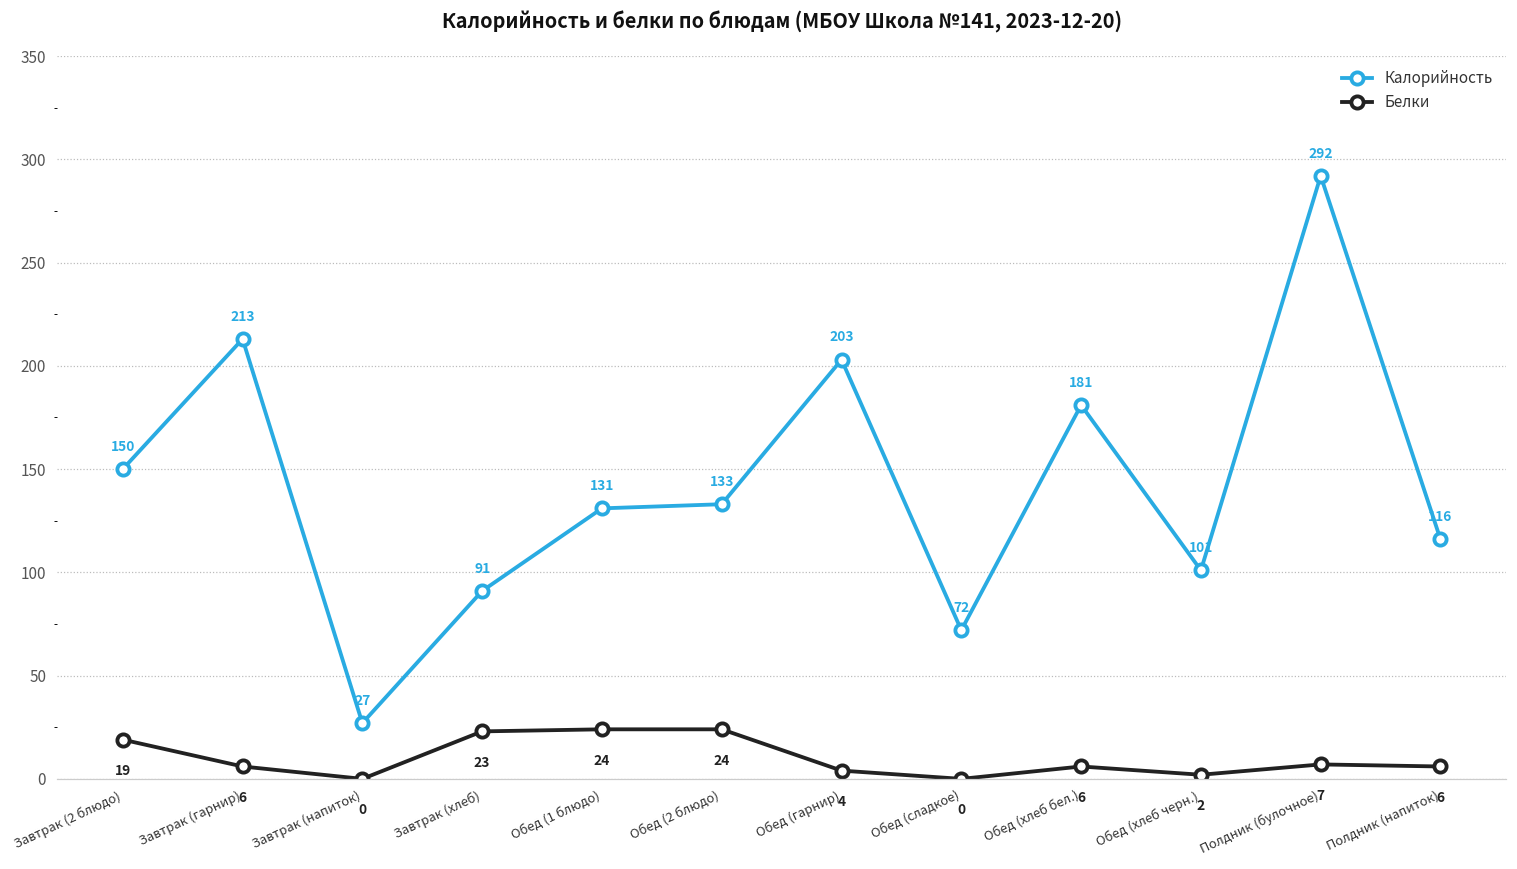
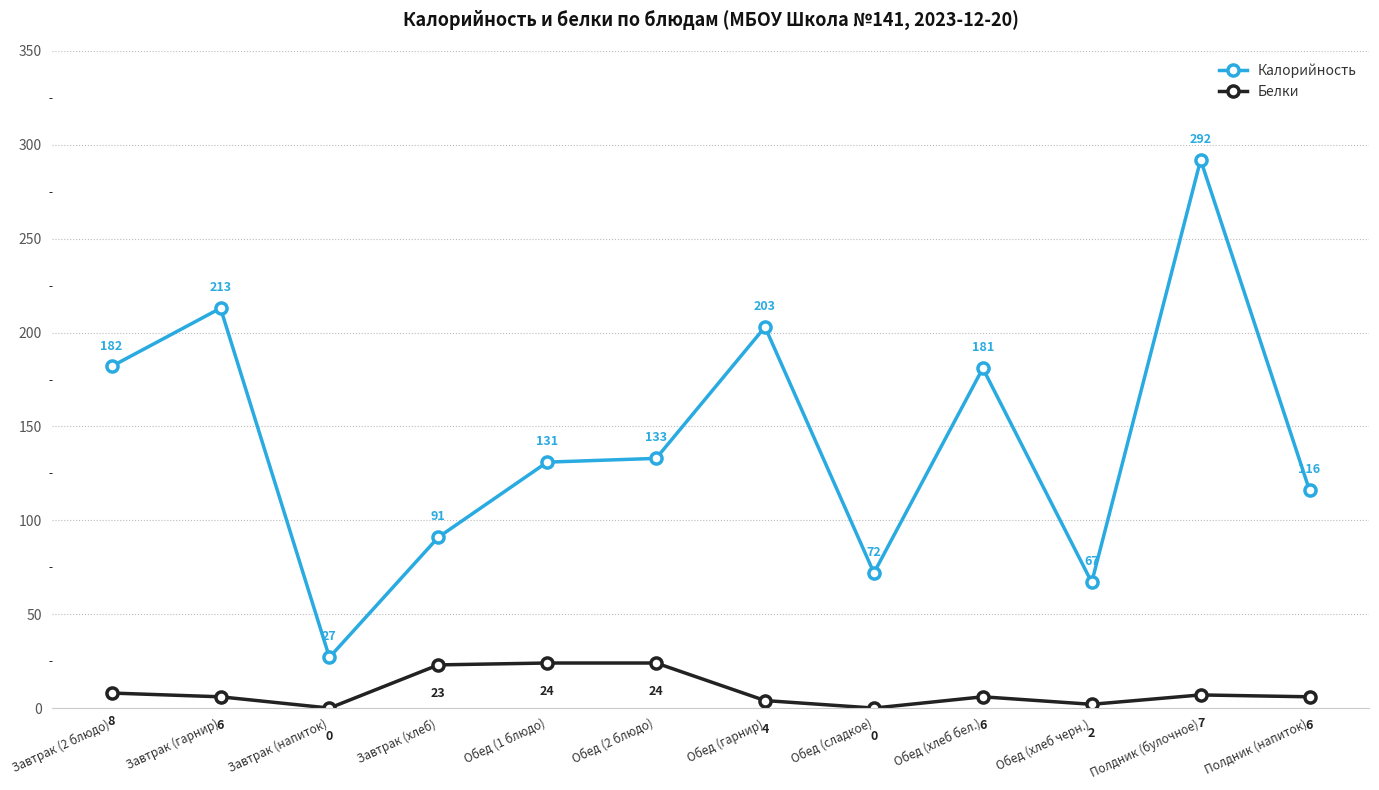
  {
    "Калорийность": {
-     "Завтрак (2 блюдо)": 150,
+     "Завтрак (2 блюдо)": 182,
      "Завтрак (гарнир)": 213,
      "Завтрак (напиток)": 27,
      "Завтрак (хлеб)": 91,
      "Обед (1 блюдо)": 131,
      "Обед (2 блюдо)": 133,
      "Обед (гарнир)": 203,
      "Обед (сладкое)": 72,
      "Обед (хлеб бел.)": 181,
-     "Обед (хлеб черн.)": 101,
+     "Обед (хлеб черн.)": 67,
      "Полдник (булочное)": 292,
      "Полдник (напиток)": 116
    },
    "Белки": {
-     "Завтрак (2 блюдо)": 19,
+     "Завтрак (2 блюдо)": 8,
      "Завтрак (гарнир)": 6,
      "Завтрак (напиток)": 0,
      "Завтрак (хлеб)": 23,
      "Обед (1 блюдо)": 24,
      "Обед (2 блюдо)": 24,
      "Обед (гарнир)": 4,
      "Обед (сладкое)": 0,
      "Обед (хлеб бел.)": 6,
      "Обед (хлеб черн.)": 2,
      "Полдник (булочное)": 7,
      "Полдник (напиток)": 6
    }
  }
